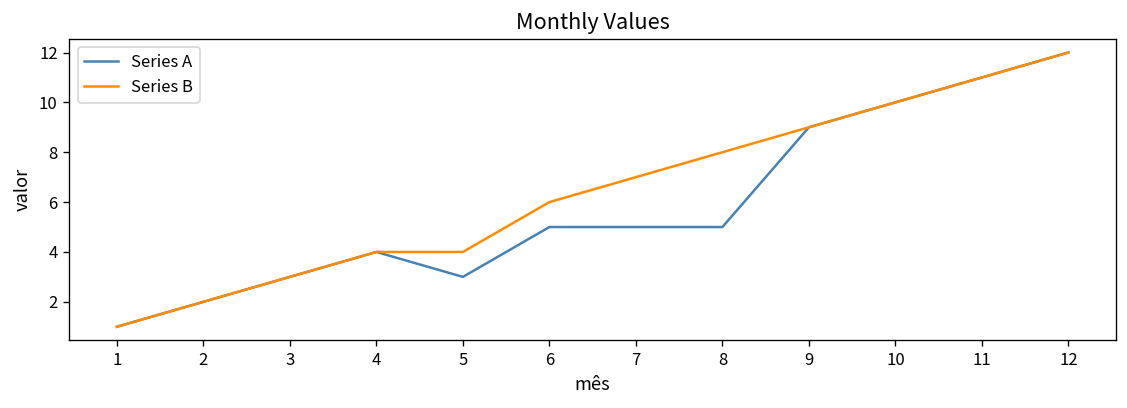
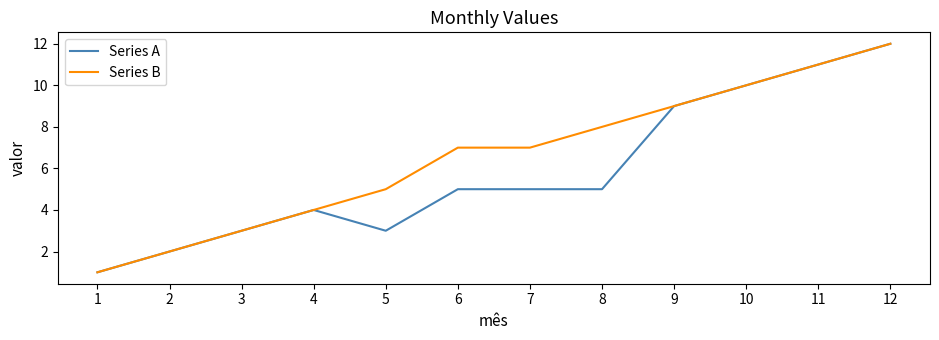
  {
    "Series A": {
      "5": 3,
      "6": 5,
      "7": 5,
      "8": 5
    },
    "Series B": {
-     "5": 4,
-     "6": 6,
+     "5": 5,
+     "6": 7,
      "7": 7,
      "8": 8
    }
  }
